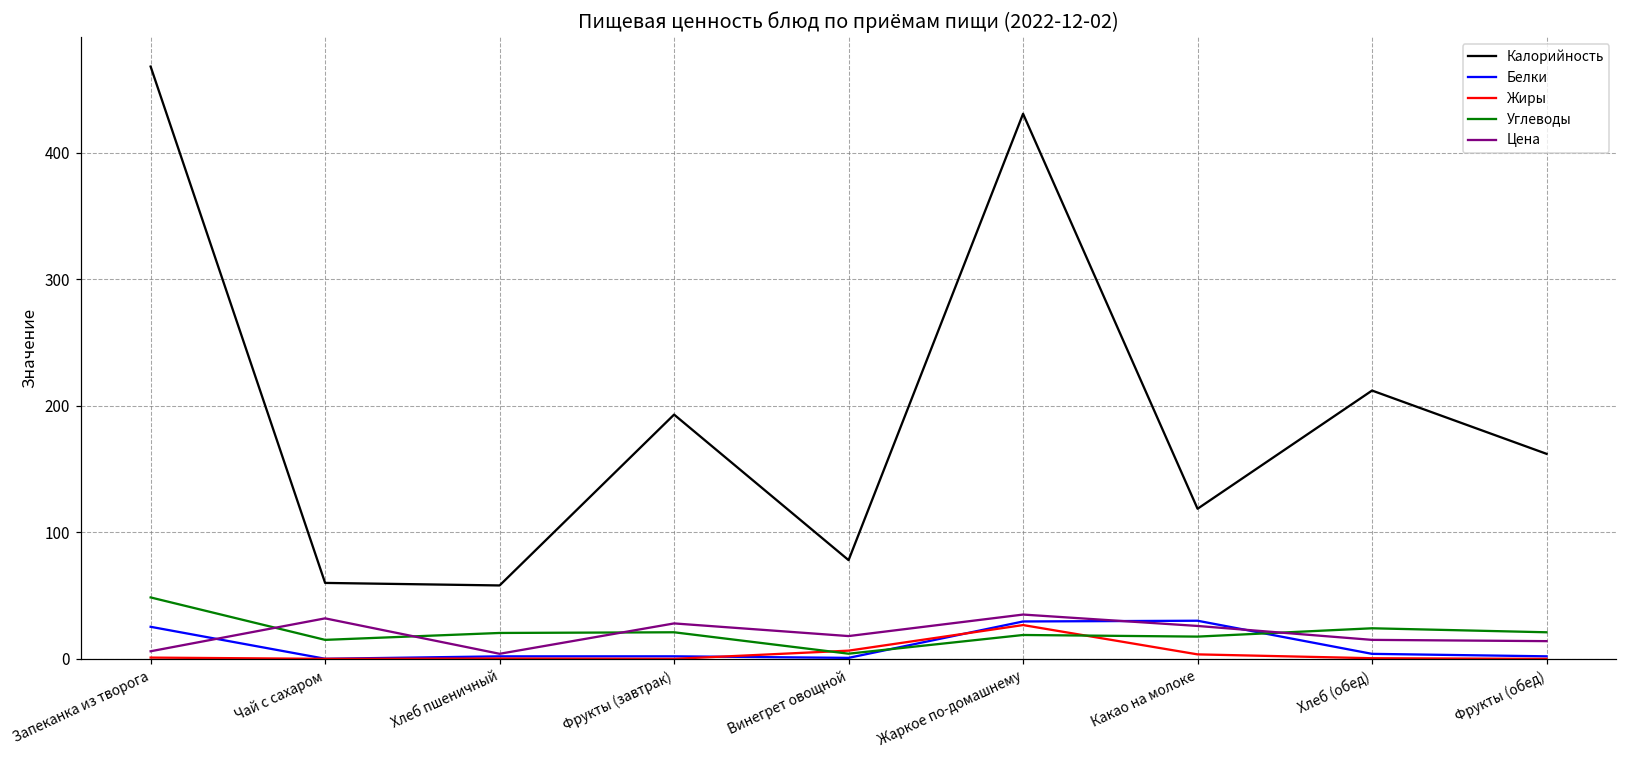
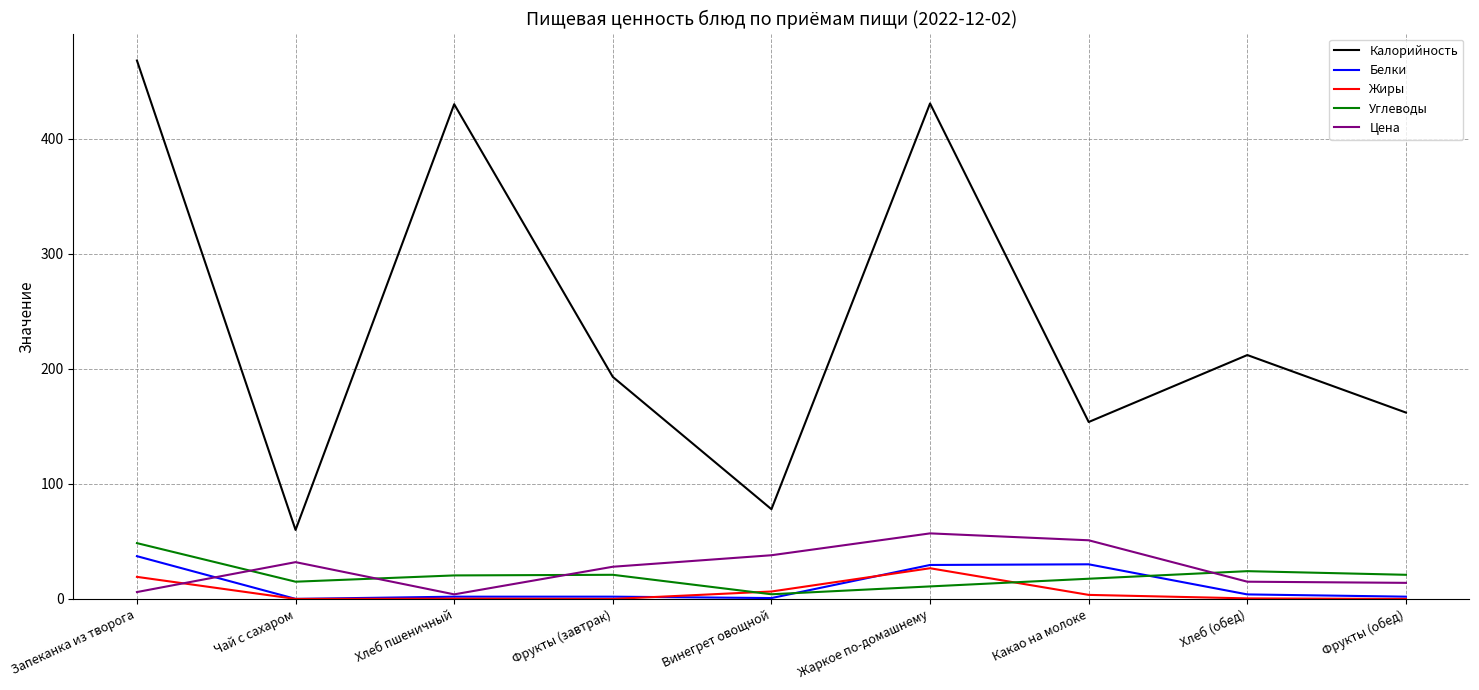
  {
    "Калорийность": {
      "Запеканка из творога": 468,
      "Чай с сахаром": 60,
-     "Хлеб пшеничный": 58,
+     "Хлеб пшеничный": 430,
      "Фрукты (завтрак)": 193,
      "Винегрет овощной": 78,
      "Жаркое по-домашнему": 431,
-     "Какао на молоке": 119,
+     "Какао на молоке": 154,
      "Хлеб (обед)": 212,
      "Фрукты (обед)": 162
    },
    "Белки": {
-     "Запеканка из творога": 25,
+     "Запеканка из творога": 37,
      "Винегрет овощной": 1,
      "Жаркое по-домашнему": 30,
      "Какао на молоке": 30,
      "Хлеб (обед)": 4
    },
    "Жиры": {
-     "Запеканка из творога": 1,
+     "Запеканка из творога": 19,
      "Винегрет овощной": 6,
      "Жаркое по-домашнему": 27,
      "Какао на молоке": 4,
      "Хлеб (обед)": 1
    },
    "Углеводы": {
      "Запеканка из творога": 49,
      "Чай с сахаром": 15,
      "Хлеб пшеничный": 20,
      "Фрукты (завтрак)": 21,
      "Винегрет овощной": 4,
-     "Жаркое по-домашнему": 19,
+     "Жаркое по-домашнему": 11,
      "Какао на молоке": 18,
      "Хлеб (обед)": 24,
      "Фрукты (обед)": 21
    },
    "Цена": {
      "Запеканка из творога": 6,
      "Чай с сахаром": 32,
      "Фрукты (завтрак)": 28,
-     "Винегрет овощной": 18,
-     "Жаркое по-домашнему": 35,
-     "Какао на молоке": 26,
+     "Винегрет овощной": 38,
+     "Жаркое по-домашнему": 57,
+     "Какао на молоке": 51,
      "Хлеб (обед)": 15,
      "Фрукты (обед)": 14
    }
  }
